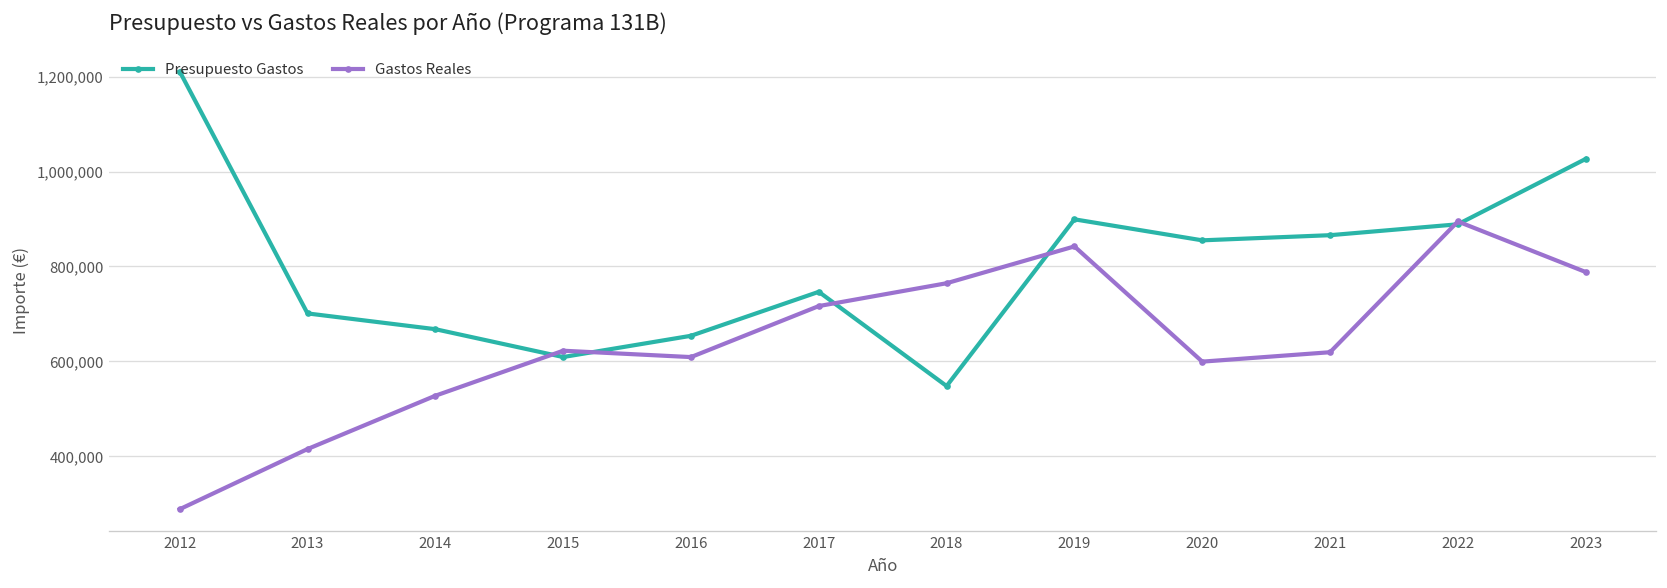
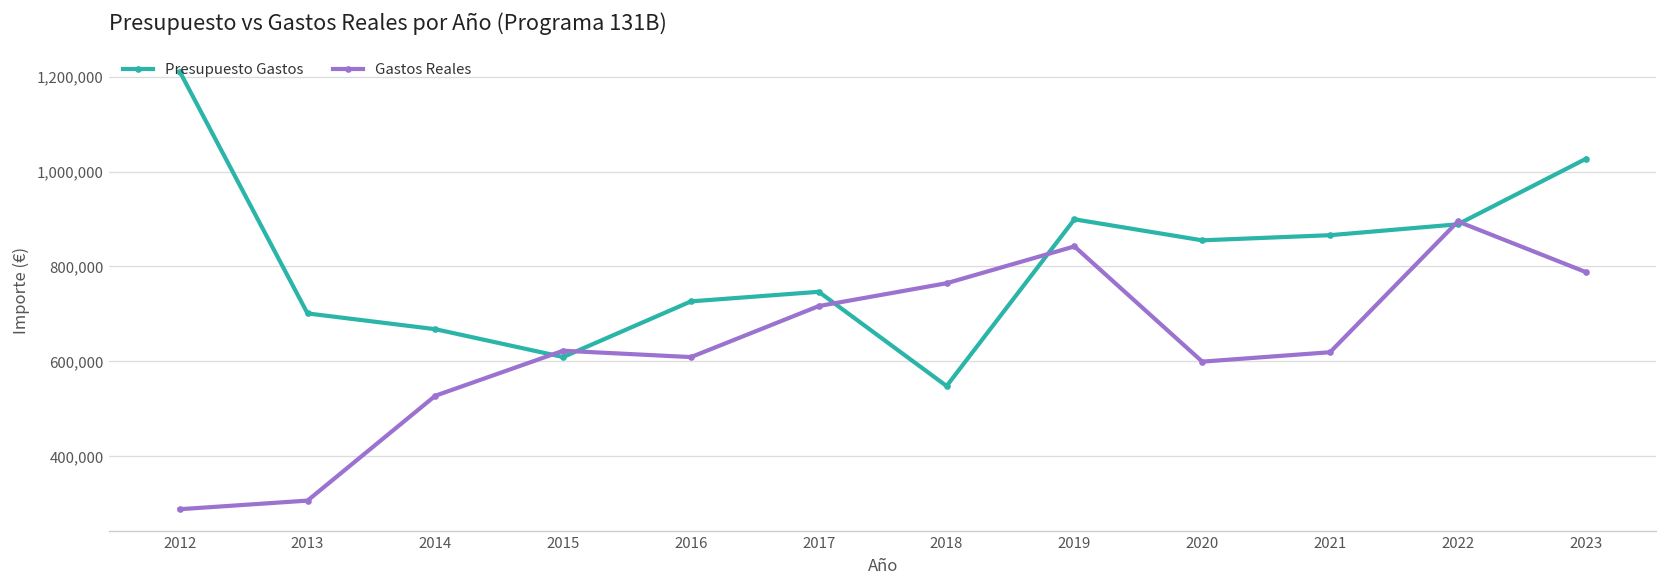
  {
    "Presupuesto Gastos": {
      "2012": "1,210,000",
      "2013": "700,000",
      "2014": "670,000",
      "2015": "610,000",
-     "2016": "650,000",
+     "2016": "730,000",
      "2017": "750,000",
      "2018": "550,000",
      "2019": "900,000",
      "2020": "860,000",
      "2021": "870,000",
      "2023": "1,030,000"
    },
    "Gastos Reales": {
      "2012": "290,000",
-     "2013": "420,000",
+     "2013": "310,000",
      "2014": "530,000",
      "2015": "620,000",
      "2016": "610,000",
      "2017": "720,000",
      "2018": "760,000",
      "2019": "840,000",
      "2020": "600,000",
      "2021": "620,000",
      "2023": "790,000"
    }
  }
